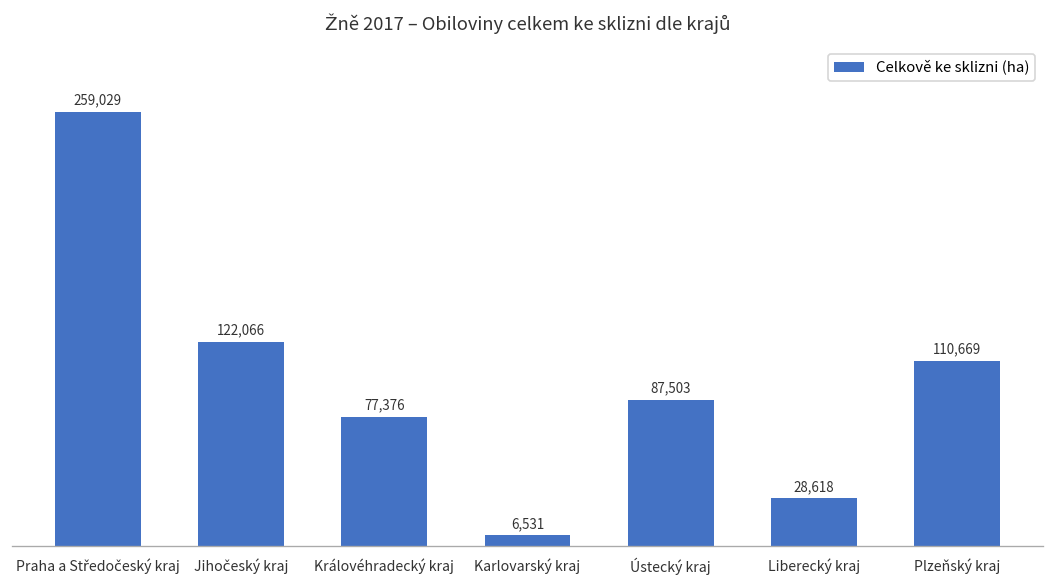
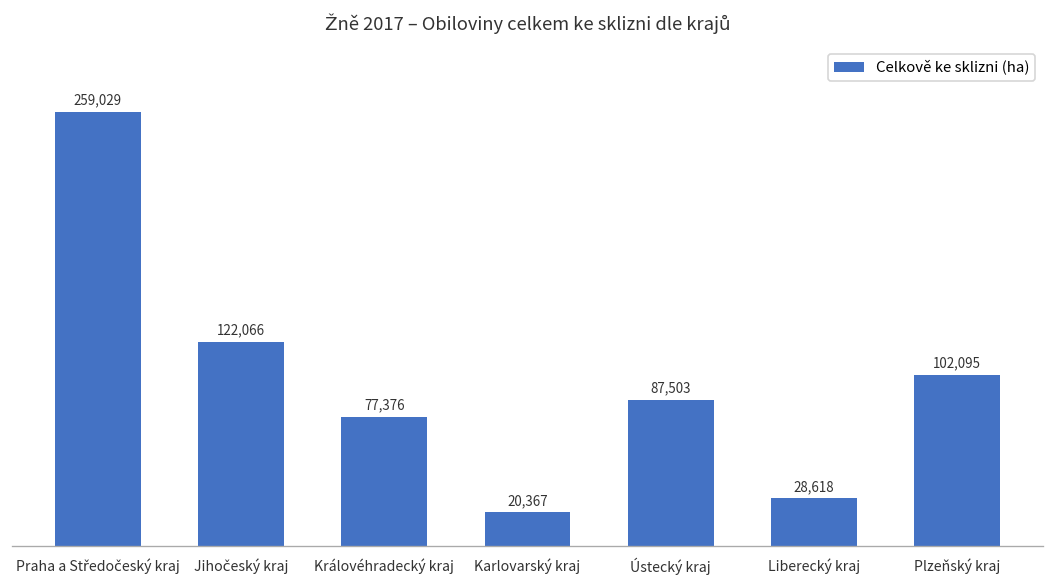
  {
    "Praha a Středočeský kraj": "259,029",
    "Jihočeský kraj": "122,066",
    "Královéhradecký kraj": "77,376",
-   "Karlovarský kraj": "6,531",
+   "Karlovarský kraj": "20,367",
    "Ústecký kraj": "87,503",
    "Liberecký kraj": "28,618",
-   "Plzeňský kraj": "110,669"
+   "Plzeňský kraj": "102,095"
  }
